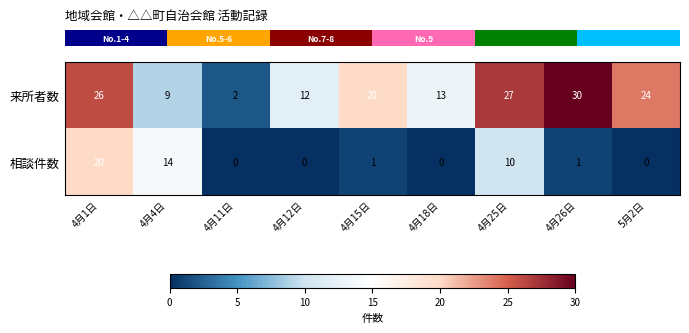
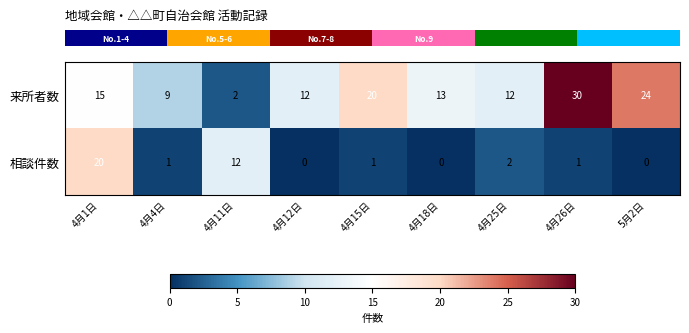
  {
    "来所者数": {
-     "4月1日": 26,
+     "4月1日": 15,
      "4月4日": 9,
      "4月11日": 2,
      "4月12日": 12,
      "4月15日": 20,
      "4月18日": 13,
-     "4月25日": 27,
+     "4月25日": 12,
      "4月26日": 30,
      "5月2日": 24
    },
    "相談件数": {
      "4月1日": 20,
-     "4月4日": 14,
-     "4月11日": 0,
+     "4月4日": 1,
+     "4月11日": 12,
      "4月12日": 0,
      "4月15日": 1,
      "4月18日": 0,
-     "4月25日": 10,
+     "4月25日": 2,
      "4月26日": 1,
      "5月2日": 0
    }
  }
